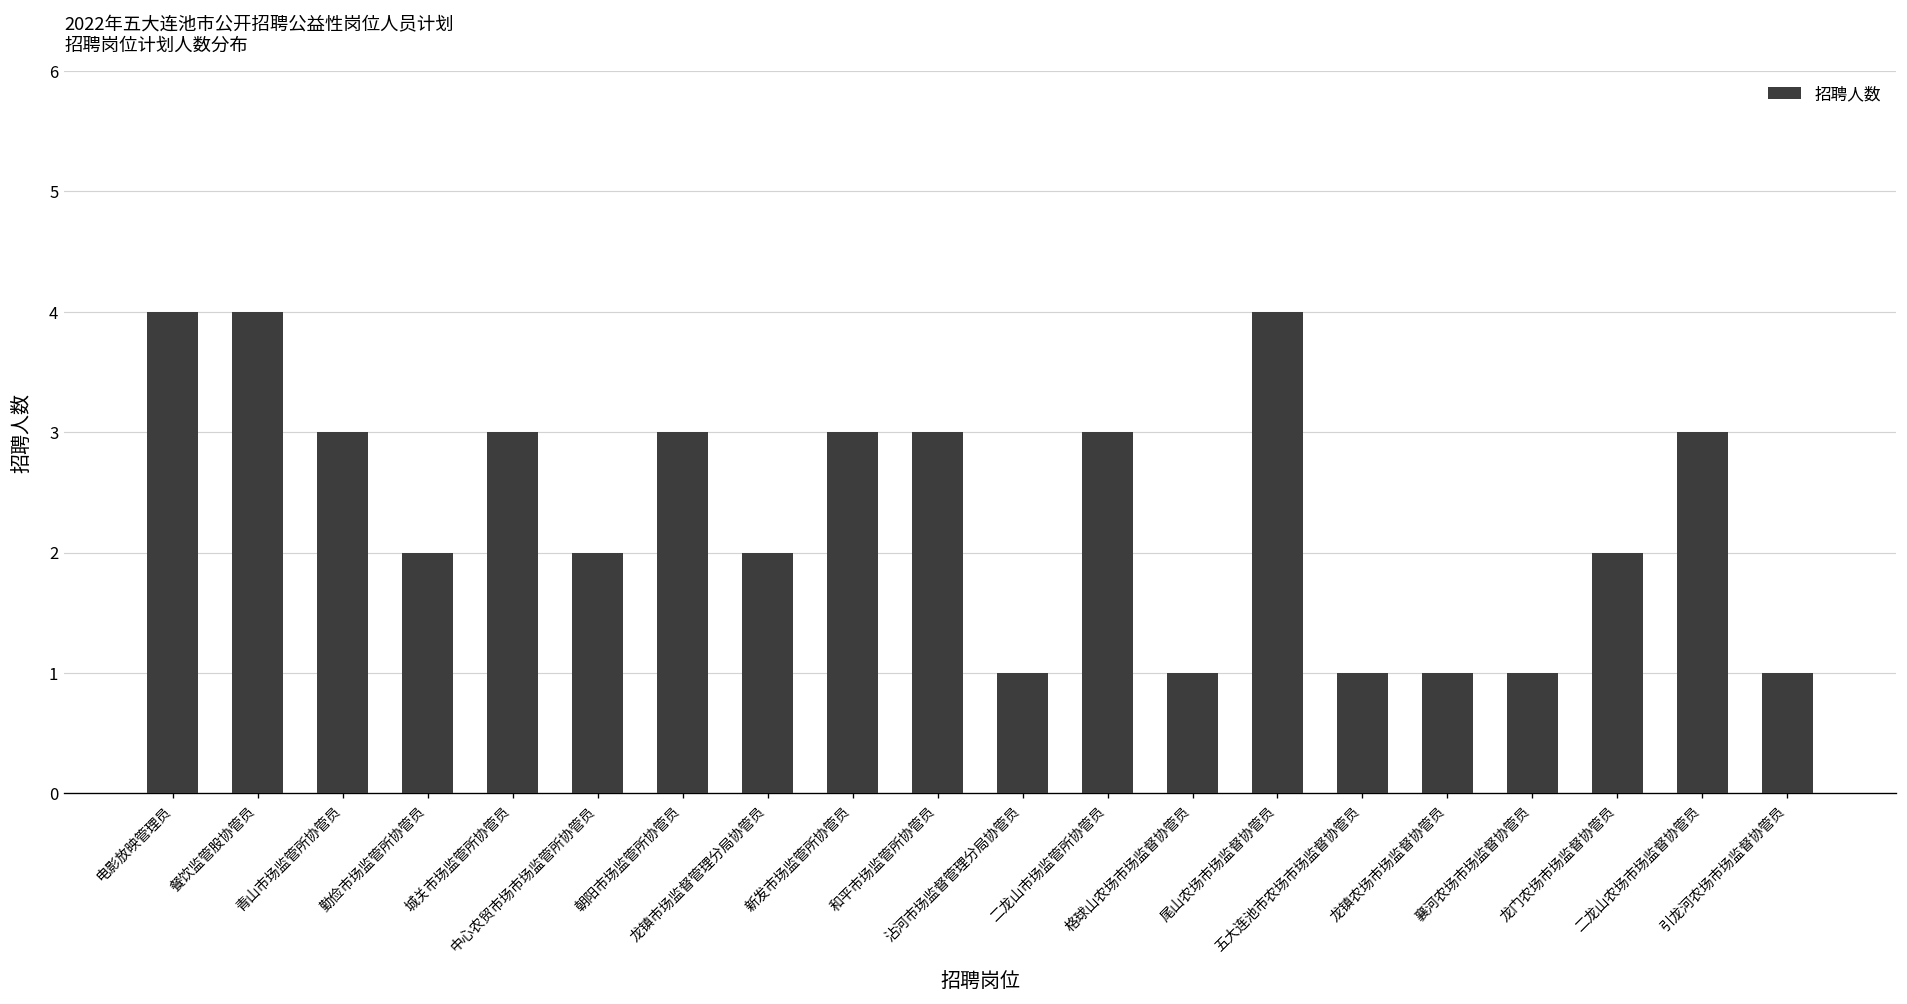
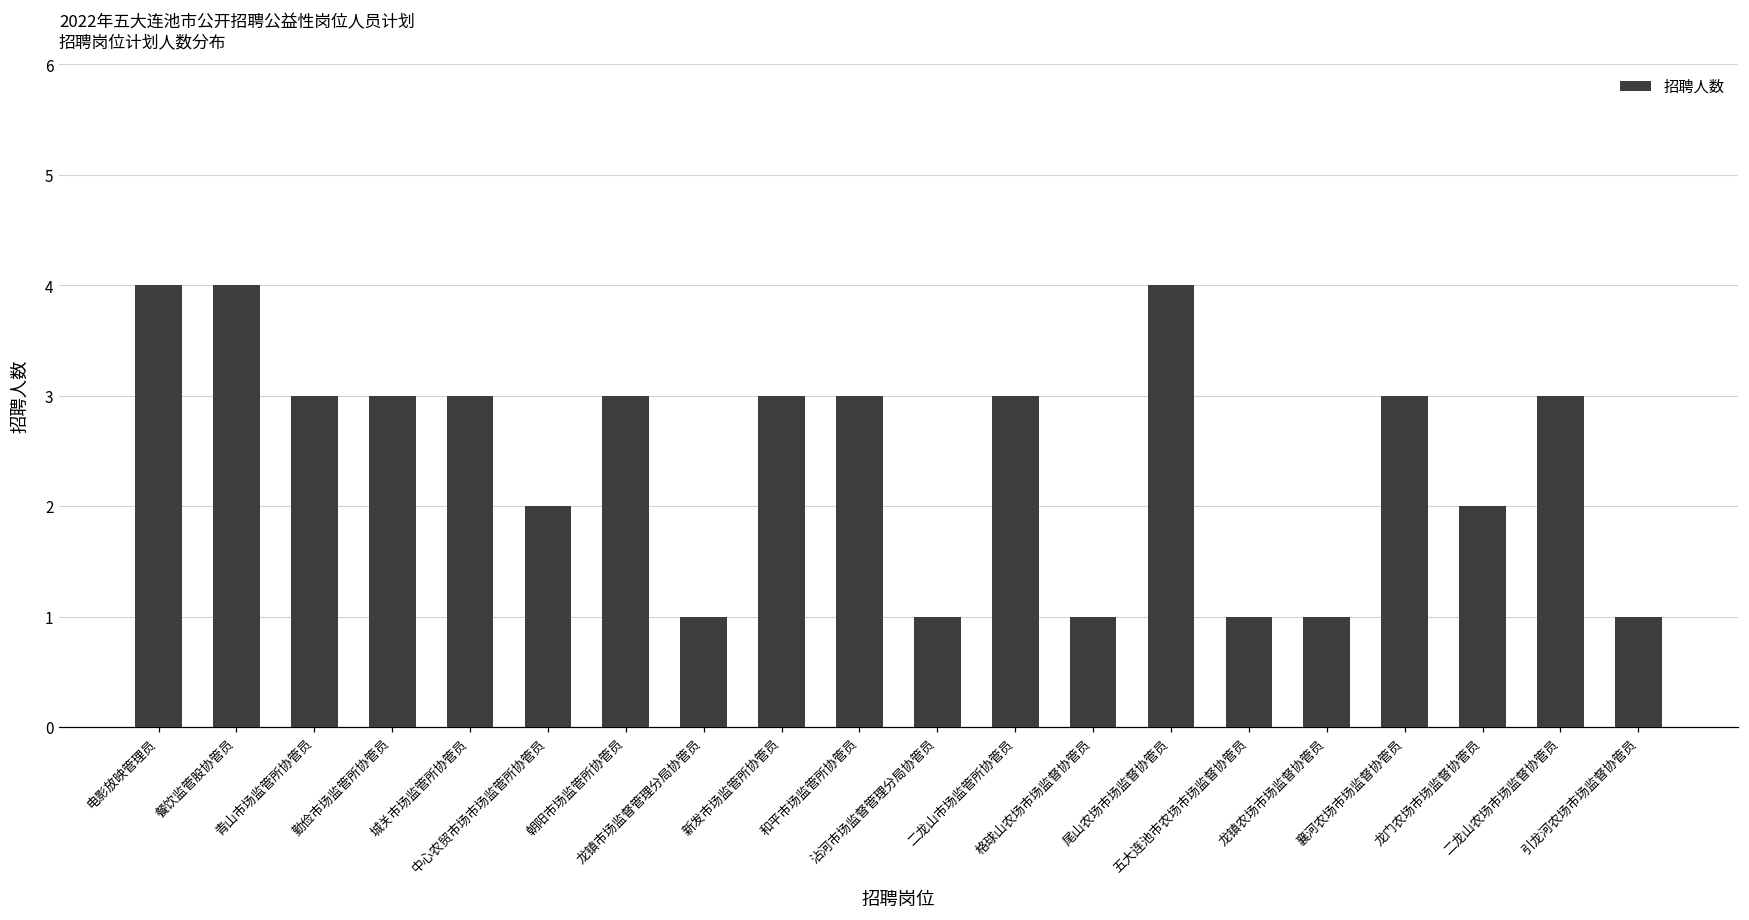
  {
    "电影放映管理员": 4,
    "餐饮监管股协管员": 4,
    "青山市场监管所协管员": 3,
-   "勤俭市场监管所协管员": 2,
+   "勤俭市场监管所协管员": 3,
    "城关市场监管所协管员": 3,
    "中心农贸市场市场监管所协管员": 2,
    "朝阳市场监管所协管员": 3,
-   "龙镇市场监督管理分局协管员": 2,
+   "龙镇市场监督管理分局协管员": 1,
    "新发市场监管所协管员": 3,
    "和平市场监管所协管员": 3,
    "沾河市场监督管理分局协管员": 1,
    "二龙山市场监管所协管员": 3,
    "格球山农场市场监督协管员": 1,
    "尾山农场市场监督协管员": 4,
    "五大连池市农场市场监督协管员": 1,
    "龙镇农场市场监督协管员": 1,
-   "襄河农场市场监督协管员": 1,
+   "襄河农场市场监督协管员": 3,
    "龙门农场市场监督协管员": 2,
    "二龙山农场市场监督协管员": 3,
    "引龙河农场市场监督协管员": 1
  }
